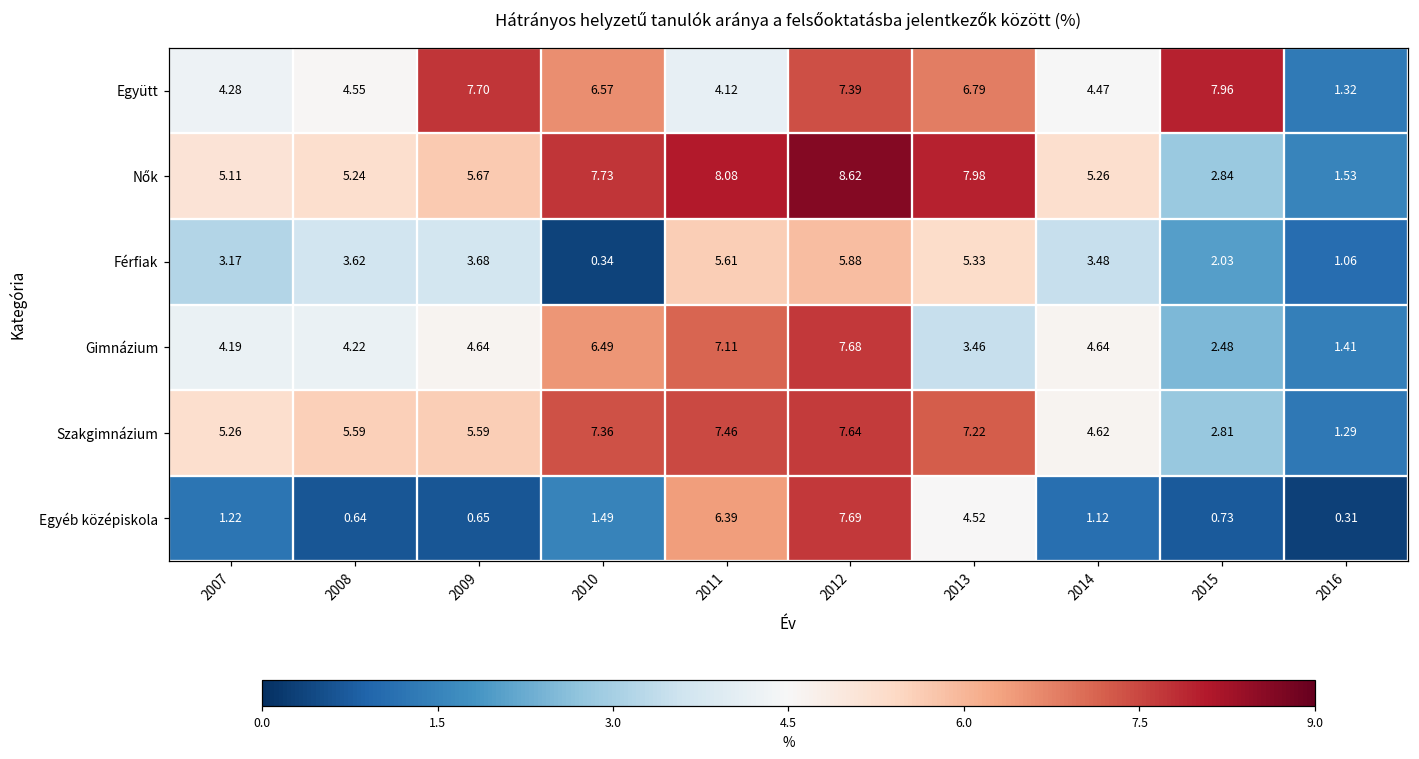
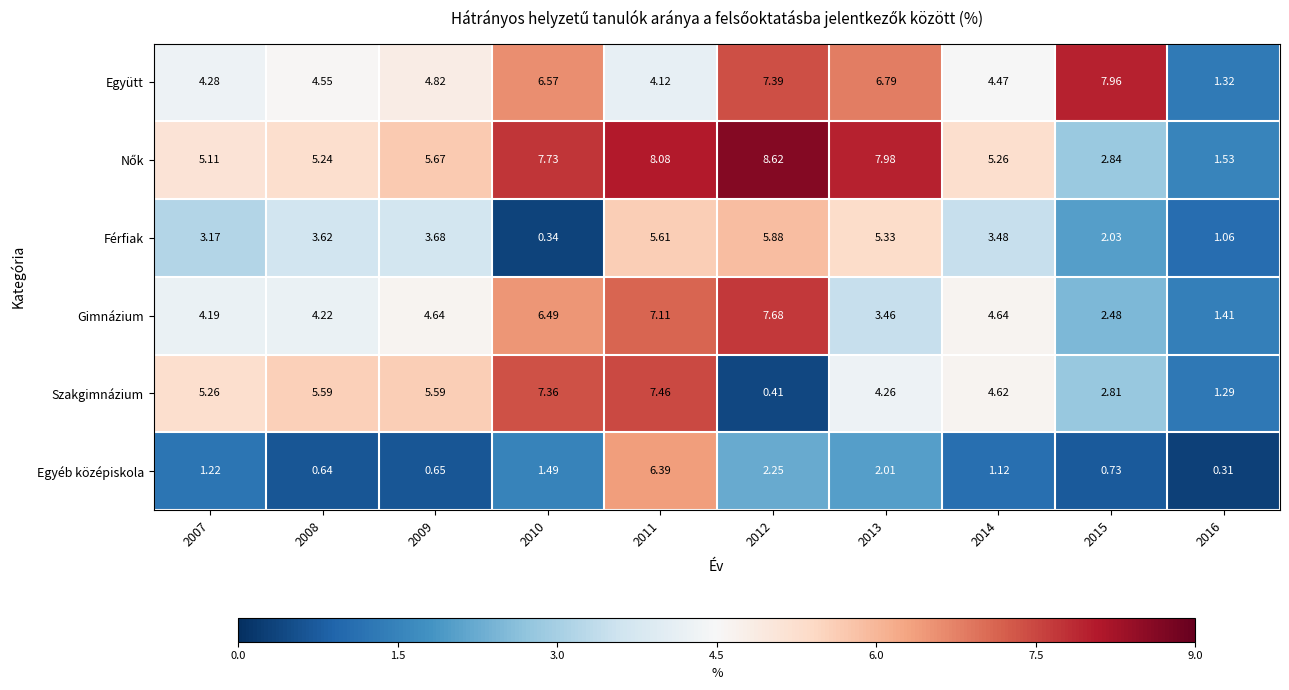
  {
    "Együtt": {
      "2007": 4.28,
      "2008": 4.55,
-     "2009": 7.70,
+     "2009": 4.82,
      "2010": 6.57,
      "2011": 4.12,
      "2012": 7.39,
      "2013": 6.79,
      "2014": 4.47,
      "2015": 7.96,
      "2016": 1.32
    },
    "Nők": {
      "2007": 5.11,
      "2008": 5.24,
      "2009": 5.67,
      "2010": 7.73,
      "2011": 8.08,
      "2012": 8.62,
      "2013": 7.98,
      "2014": 5.26,
      "2015": 2.84,
      "2016": 1.53
    },
    "Férfiak": {
      "2007": 3.17,
      "2008": 3.62,
      "2009": 3.68,
      "2010": 0.34,
      "2011": 5.61,
      "2012": 5.88,
      "2013": 5.33,
      "2014": 3.48,
      "2015": 2.03,
      "2016": 1.06
    },
    "Gimnázium": {
      "2007": 4.19,
      "2008": 4.22,
      "2009": 4.64,
      "2010": 6.49,
      "2011": 7.11,
      "2012": 7.68,
      "2013": 3.46,
      "2014": 4.64,
      "2015": 2.48,
      "2016": 1.41
    },
    "Szakgimnázium": {
      "2007": 5.26,
      "2008": 5.59,
      "2009": 5.59,
      "2010": 7.36,
      "2011": 7.46,
-     "2012": 7.64,
-     "2013": 7.22,
+     "2012": 0.41,
+     "2013": 4.26,
      "2014": 4.62,
      "2015": 2.81,
      "2016": 1.29
    },
    "Egyéb középiskola": {
      "2007": 1.22,
      "2008": 0.64,
      "2009": 0.65,
      "2010": 1.49,
      "2011": 6.39,
-     "2012": 7.69,
-     "2013": 4.52,
+     "2012": 2.25,
+     "2013": 2.01,
      "2014": 1.12,
      "2015": 0.73,
      "2016": 0.31
    }
  }
